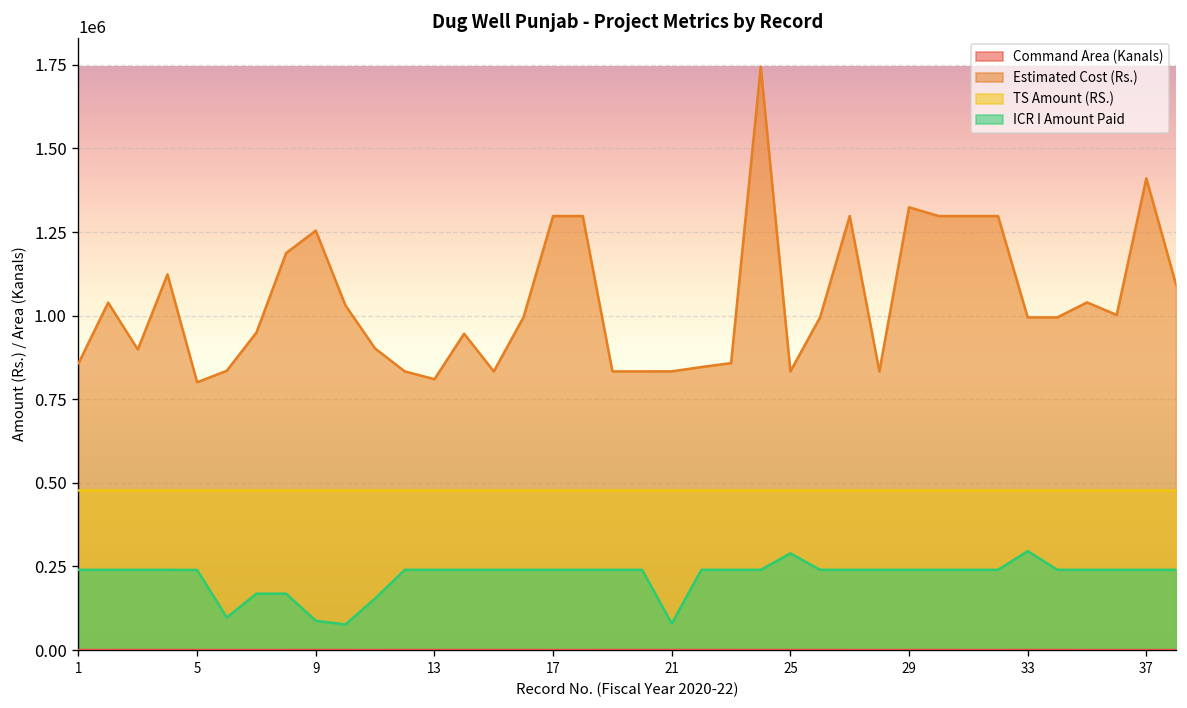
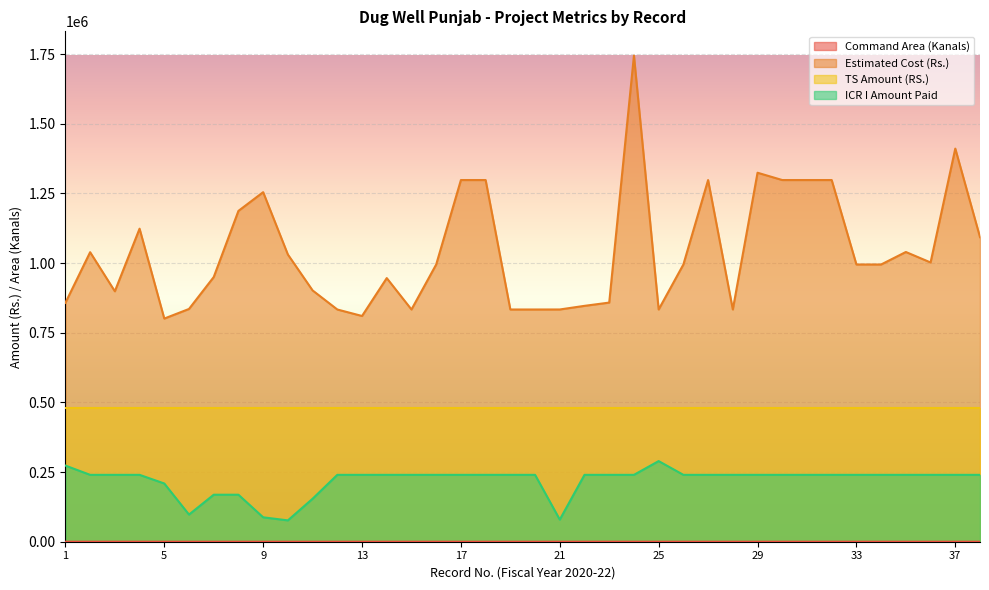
  {
    "TS Amount (RS.)": {
      "1": 480000,
      "5": 480000,
      "9": 480000,
      "13": 480000,
      "17": 480000,
      "21": 480000,
      "25": 480000,
      "29": 480000,
      "33": 480000,
      "37": 480000
    },
    "ICR I Amount Paid": {
-     "1": 240000,
-     "5": 240000,
+     "1": 270000,
+     "5": 210000,
      "9": 90000,
      "13": 240000,
      "17": 240000,
      "21": 80000,
      "25": 290000,
      "29": 240000,
-     "33": 300000,
+     "33": 240000,
      "37": 240000
    }
  }
